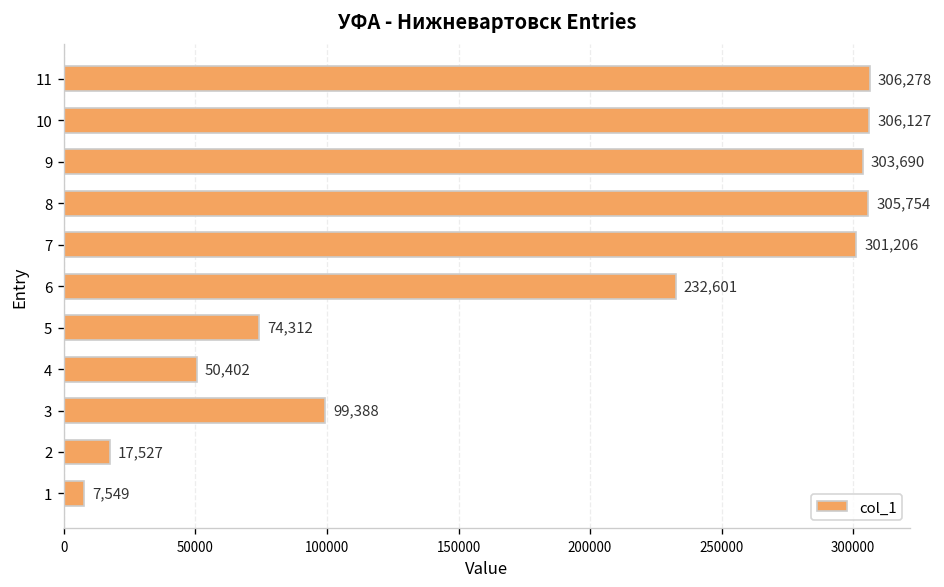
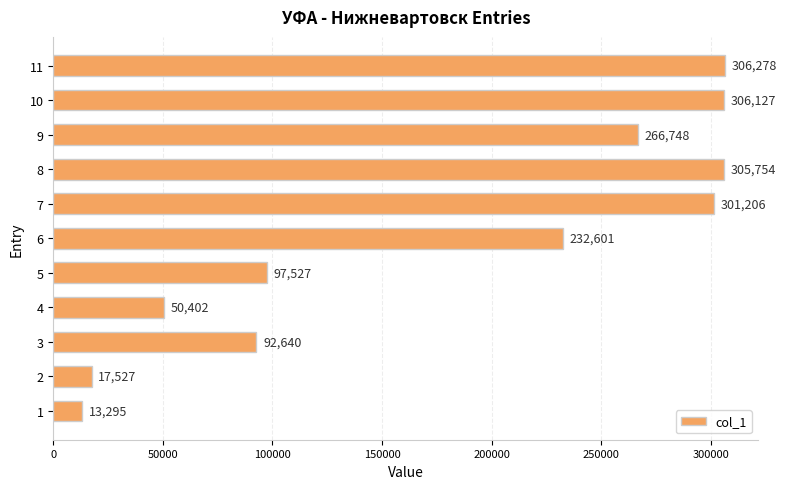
  {
    "11": "306,278",
    "10": "306,127",
-   "9": "303,690",
+   "9": "266,748",
    "8": "305,754",
    "7": "301,206",
    "6": "232,601",
-   "5": "74,312",
+   "5": "97,527",
    "4": "50,402",
-   "3": "99,388",
+   "3": "92,640",
    "2": "17,527",
-   "1": "7,549"
+   "1": "13,295"
  }
